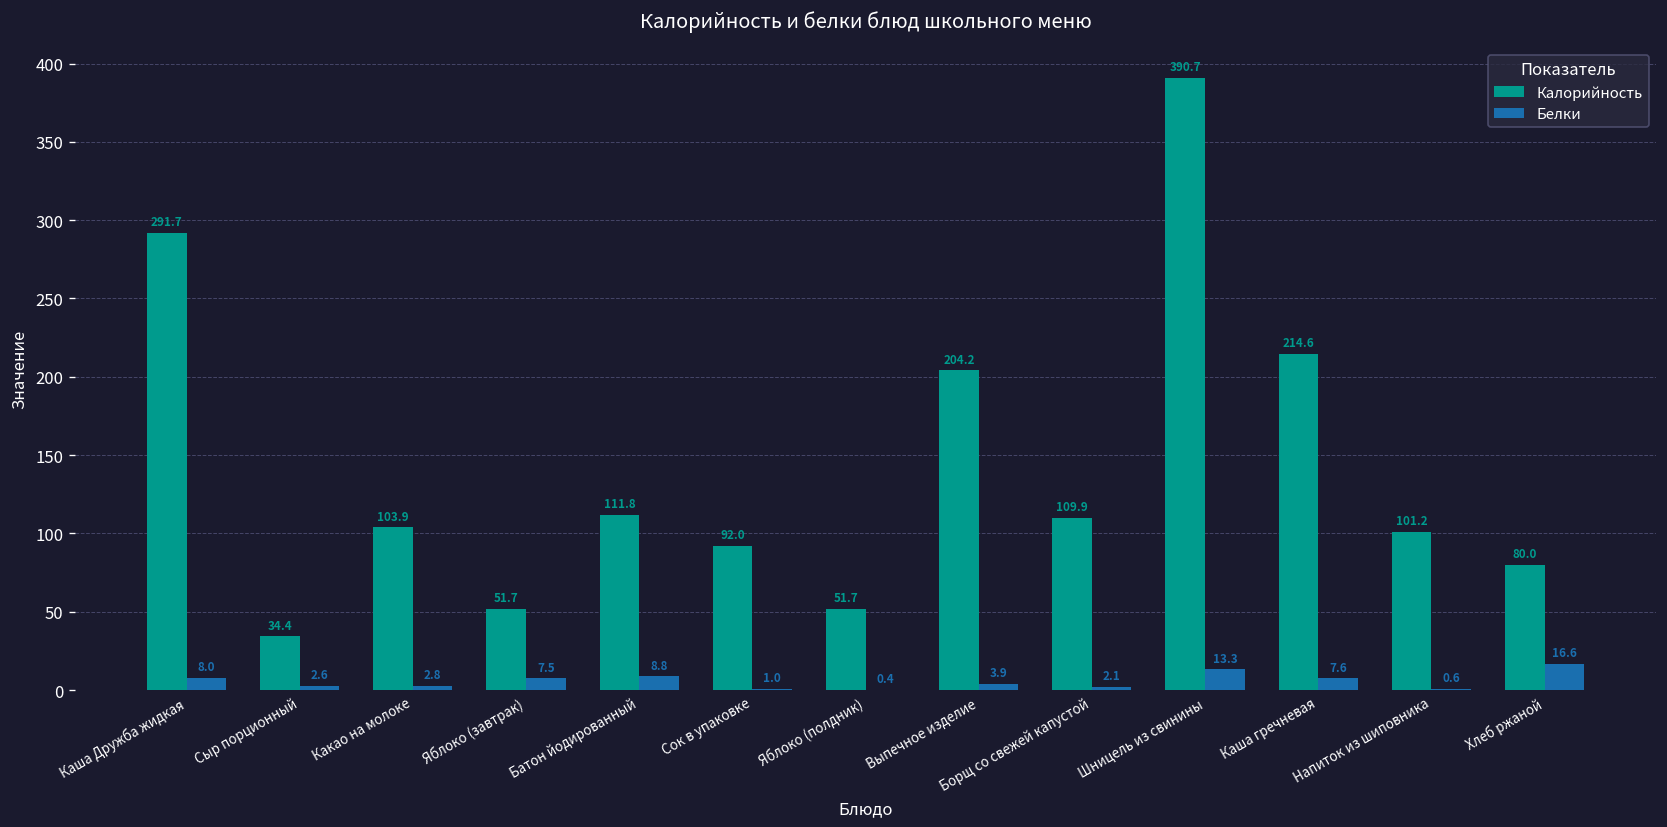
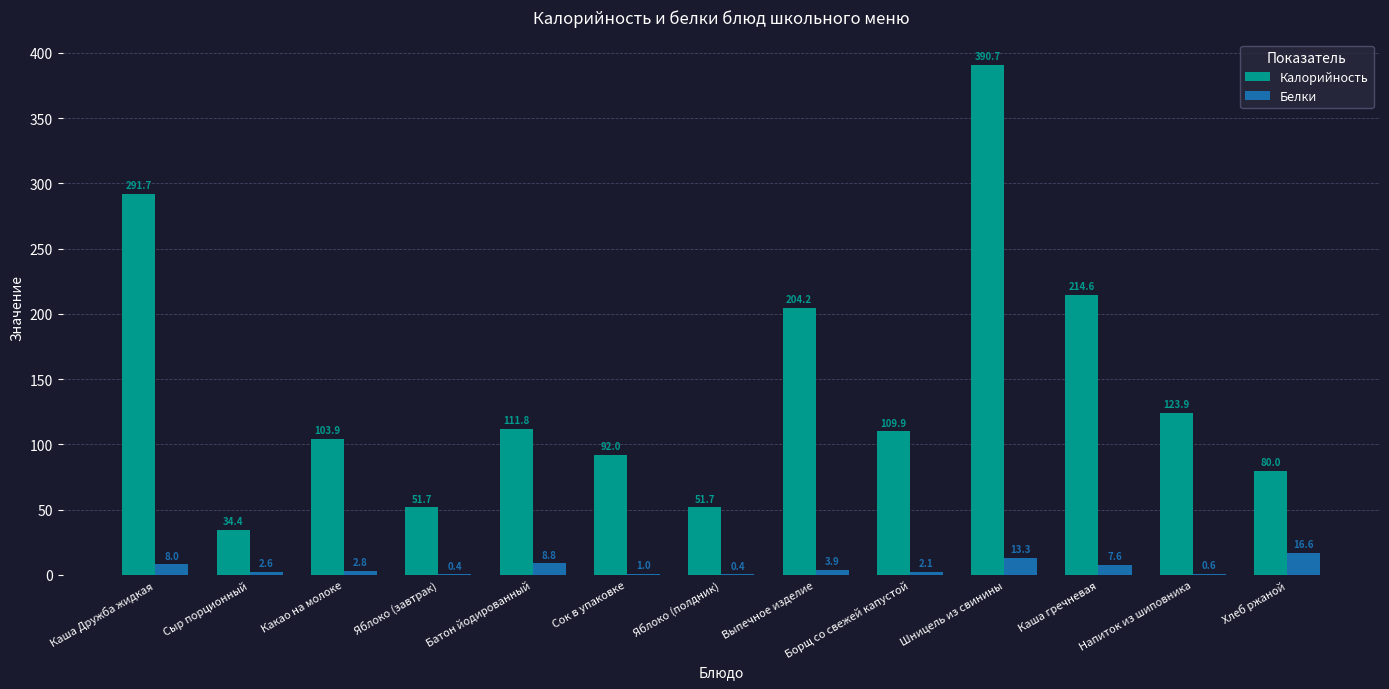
  {
    "Калорийность": {
      "Каша Дружба жидкая": 291.7,
      "Сыр порционный": 34.4,
      "Какао на молоке": 103.9,
      "Яблоко (завтрак)": 51.7,
      "Батон йодированный": 111.8,
      "Сок в упаковке": 92.0,
      "Яблоко (полдник)": 51.7,
      "Выпечное изделие": 204.2,
      "Борщ со свежей капустой": 109.9,
      "Шницель из свинины": 390.7,
      "Каша гречневая": 214.6,
-     "Напиток из шиповника": 101.2,
+     "Напиток из шиповника": 123.9,
      "Хлеб ржаной": 80.0
    },
    "Белки": {
      "Каша Дружба жидкая": 8.0,
      "Сыр порционный": 2.6,
      "Какао на молоке": 2.8,
-     "Яблоко (завтрак)": 7.5,
+     "Яблоко (завтрак)": 0.4,
      "Батон йодированный": 8.8,
      "Сок в упаковке": 1.0,
      "Яблоко (полдник)": 0.4,
      "Выпечное изделие": 3.9,
      "Борщ со свежей капустой": 2.1,
      "Шницель из свинины": 13.3,
      "Каша гречневая": 7.6,
      "Напиток из шиповника": 0.6,
      "Хлеб ржаной": 16.6
    }
  }
